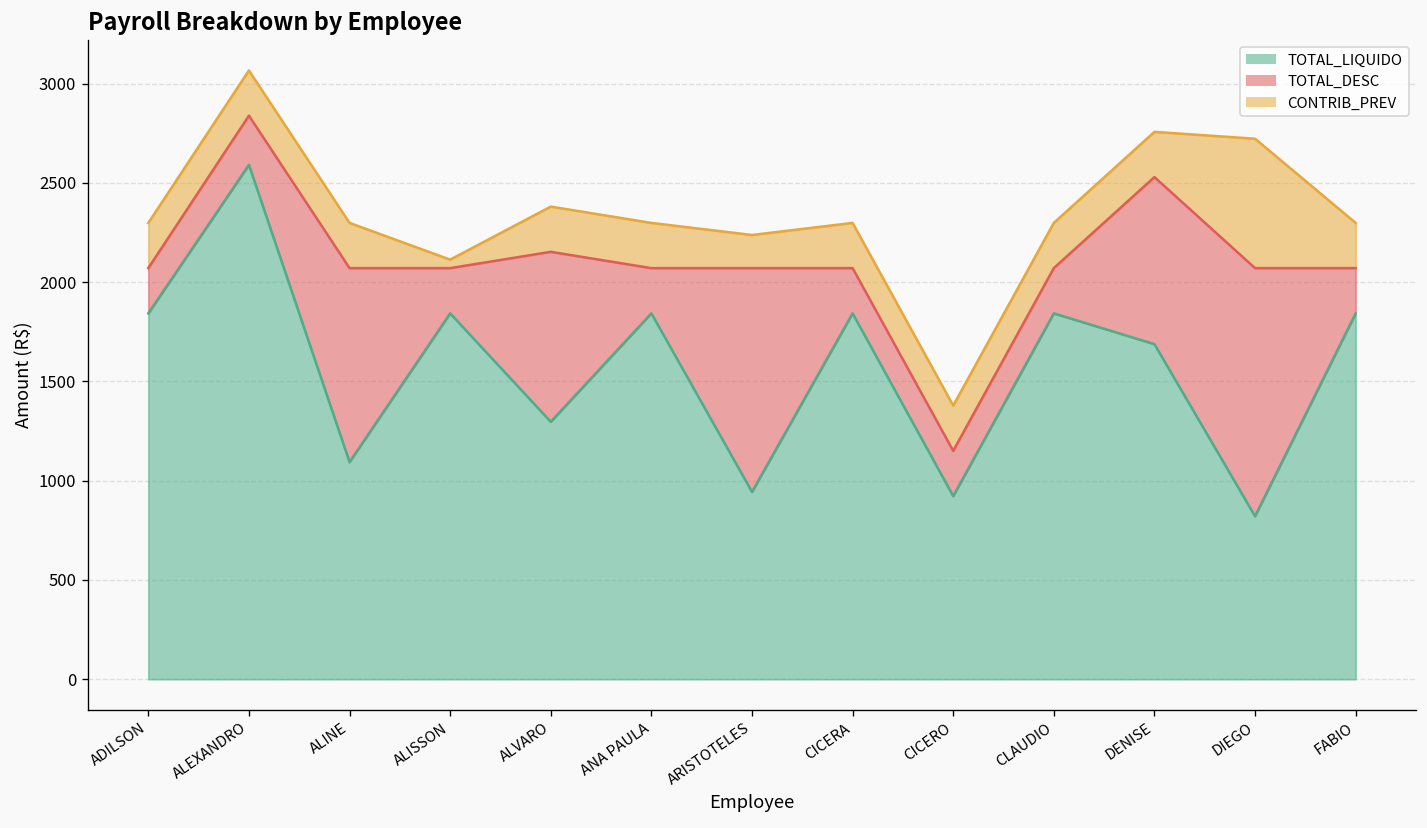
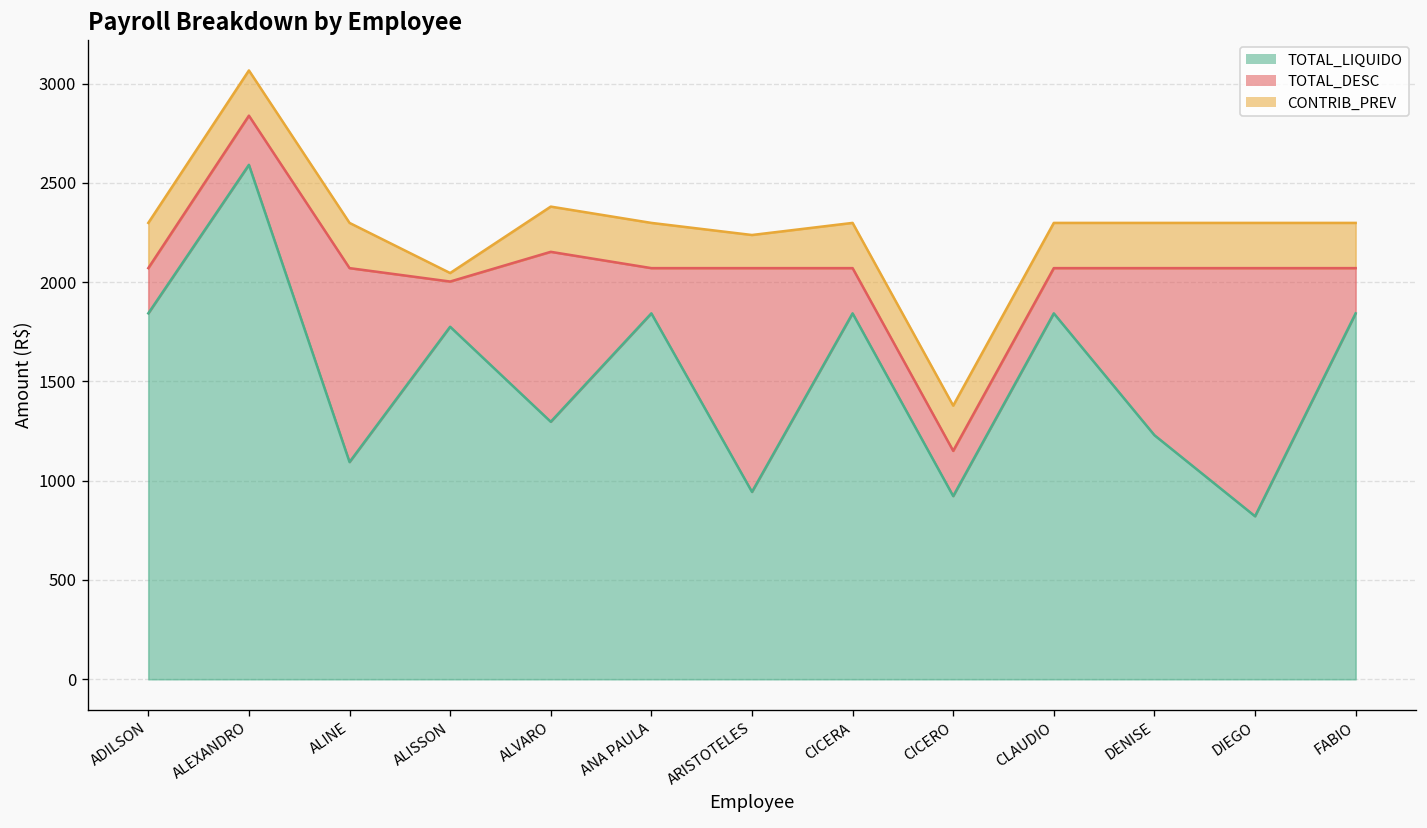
  {
    "TOTAL_LIQUIDO": {
      "ADILSON": 1840,
      "ALEXANDRO": 2590,
      "ALINE": 1090,
-     "ALISSON": 1840,
+     "ALISSON": 1780,
      "ALVARO": 1300,
      "ANA PAULA": 1840,
      "ARISTOTELES": 940,
      "CICERA": 1840,
      "CICERO": 920,
      "CLAUDIO": 1840,
-     "DENISE": 1690,
+     "DENISE": 1230,
      "DIEGO": 820,
      "FABIO": 1840
    },
    "TOTAL_DESC": {
      "ADILSON": 230,
      "ALEXANDRO": 250,
      "ALINE": 980,
      "ALISSON": 230,
      "ALVARO": 860,
      "ANA PAULA": 230,
      "ARISTOTELES": 1130,
      "CICERA": 230,
      "CICERO": 230,
      "CLAUDIO": 230,
      "DENISE": 840,
      "DIEGO": 1250,
      "FABIO": 230
    },
    "CONTRIB_PREV": {
      "ADILSON": 230,
      "ALEXANDRO": 230,
      "ALINE": 230,
      "ALISSON": 40,
      "ALVARO": 230,
      "ANA PAULA": 230,
      "ARISTOTELES": 170,
      "CICERA": 230,
      "CICERO": 230,
      "CLAUDIO": 230,
      "DENISE": 230,
-     "DIEGO": 650,
+     "DIEGO": 230,
      "FABIO": 230
    }
  }
